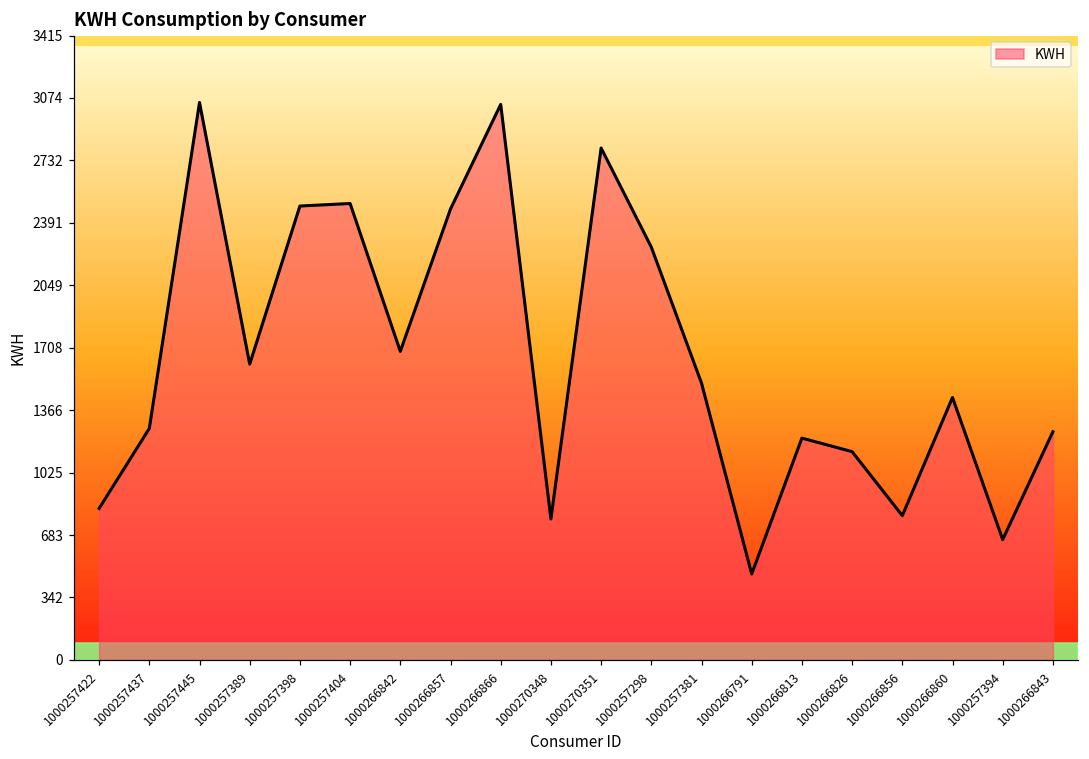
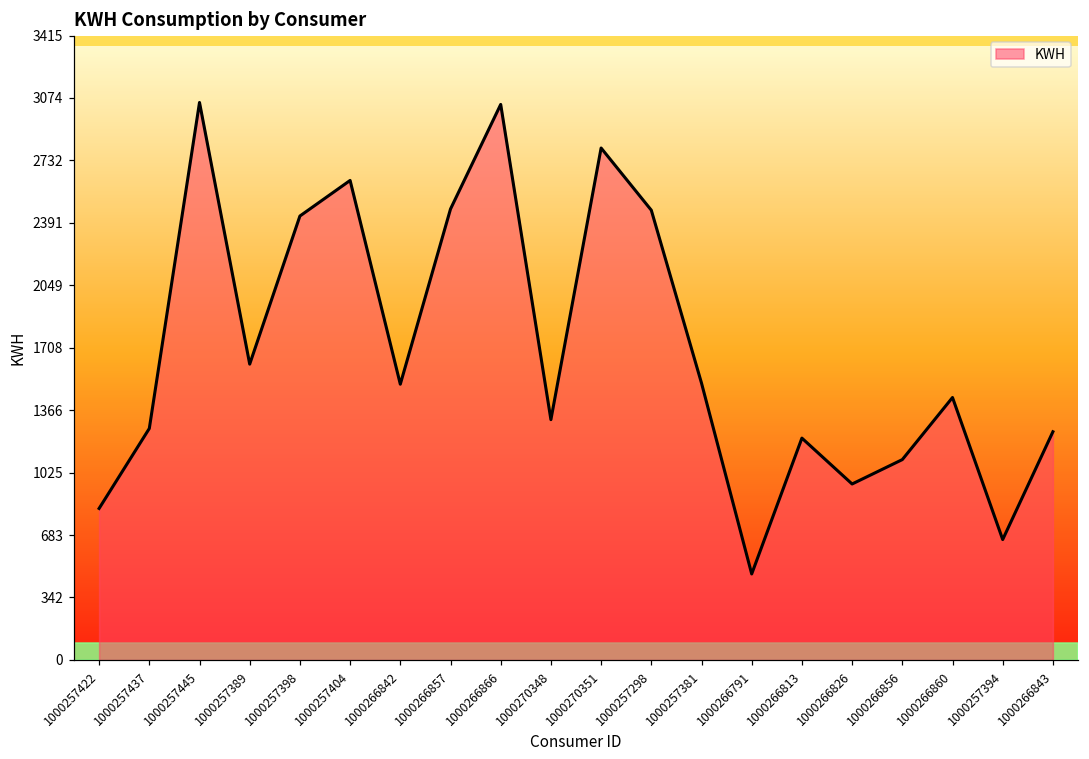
  {
    "1000257422": 830,
    "1000257437": 1270,
    "1000257445": 3050,
    "1000257389": 1620,
-   "1000257398": 2480,
-   "1000257404": 2500,
-   "1000266842": 1690,
+   "1000257398": 2430,
+   "1000257404": 2620,
+   "1000266842": 1510,
    "1000266857": 2470,
    "1000266866": 3040,
-   "1000270348": 770,
+   "1000270348": 1310,
    "1000270351": 2800,
-   "1000257298": 2260,
+   "1000257298": 2460,
    "1000257381": 1510,
    "1000266791": 470,
    "1000266813": 1210,
-   "1000266826": 1140,
-   "1000266856": 790,
+   "1000266826": 960,
+   "1000266856": 1100,
    "1000266860": 1440,
    "1000257394": 660,
    "1000266843": 1250
  }
